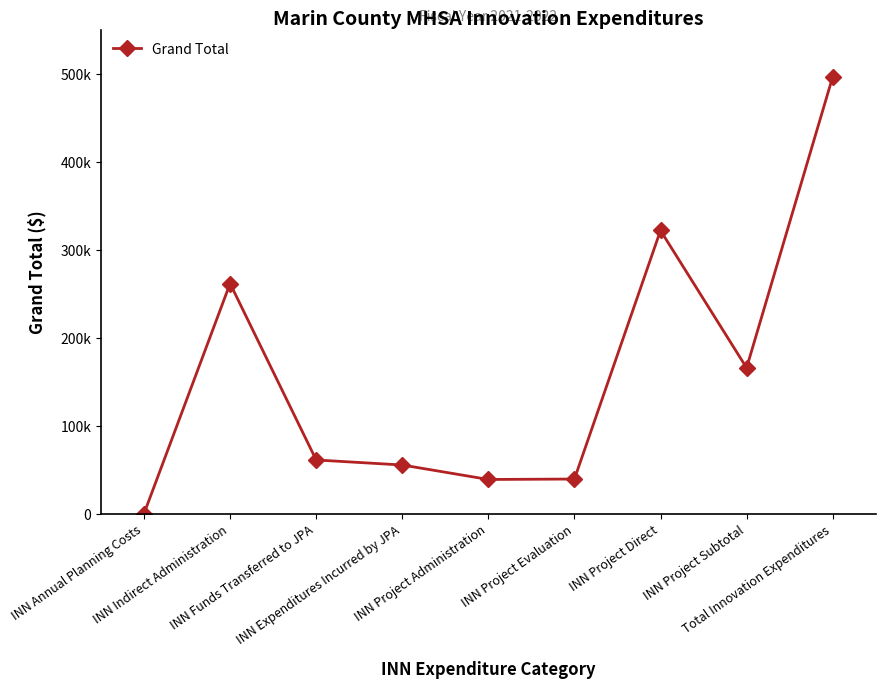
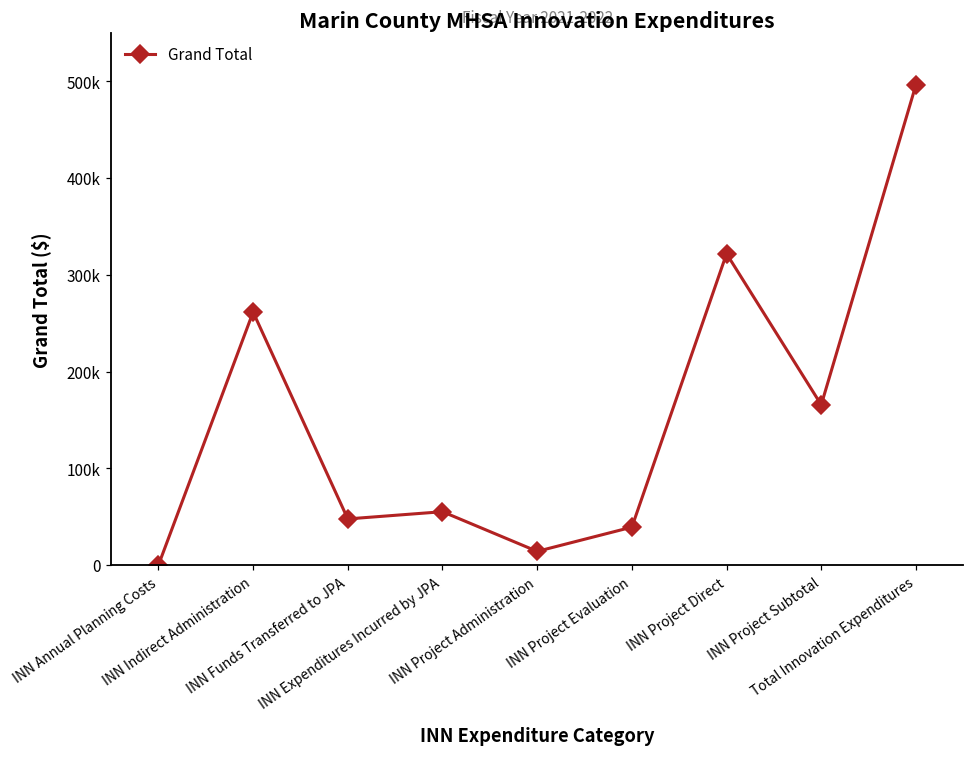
  {
    "INN Annual Planning Costs": 0,
    "INN Indirect Administration": 260000,
-   "INN Funds Transferred to JPA": 60000,
+   "INN Funds Transferred to JPA": 50000,
    "INN Expenditures Incurred by JPA": 60000,
-   "INN Project Administration": 40000,
+   "INN Project Administration": 10000,
    "INN Project Evaluation": 40000,
    "INN Project Direct": 320000,
    "INN Project Subtotal": 170000,
    "Total Innovation Expenditures": 500000
  }
